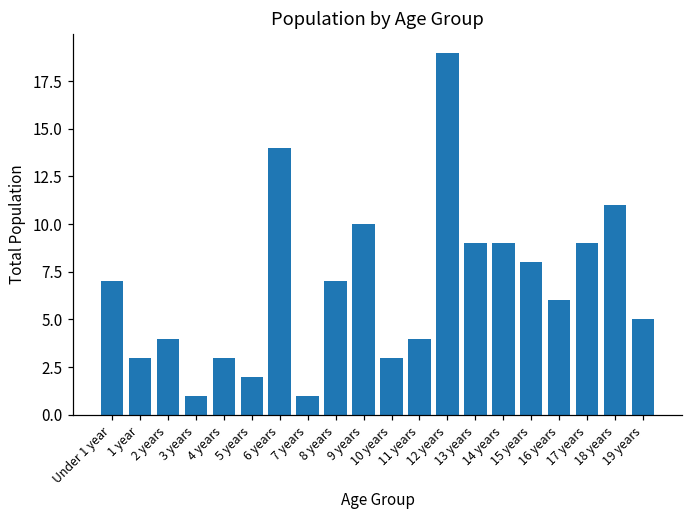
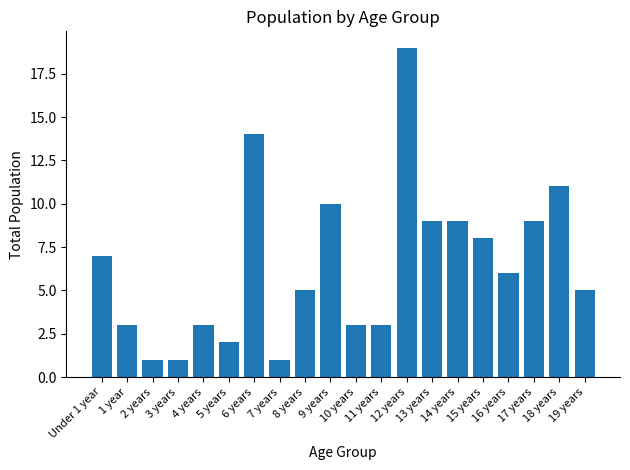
  {
    "Under 1 year": 7,
    "1 year": 3,
-   "2 years": 4,
+   "2 years": 1,
    "3 years": 1,
    "4 years": 3,
    "5 years": 2,
    "6 years": 14,
    "7 years": 1,
-   "8 years": 7,
+   "8 years": 5,
    "9 years": 10,
    "10 years": 3,
-   "11 years": 4,
+   "11 years": 3,
    "12 years": 19,
    "13 years": 9,
    "14 years": 9,
    "15 years": 8,
    "16 years": 6,
    "17 years": 9,
    "18 years": 11,
    "19 years": 5
  }
